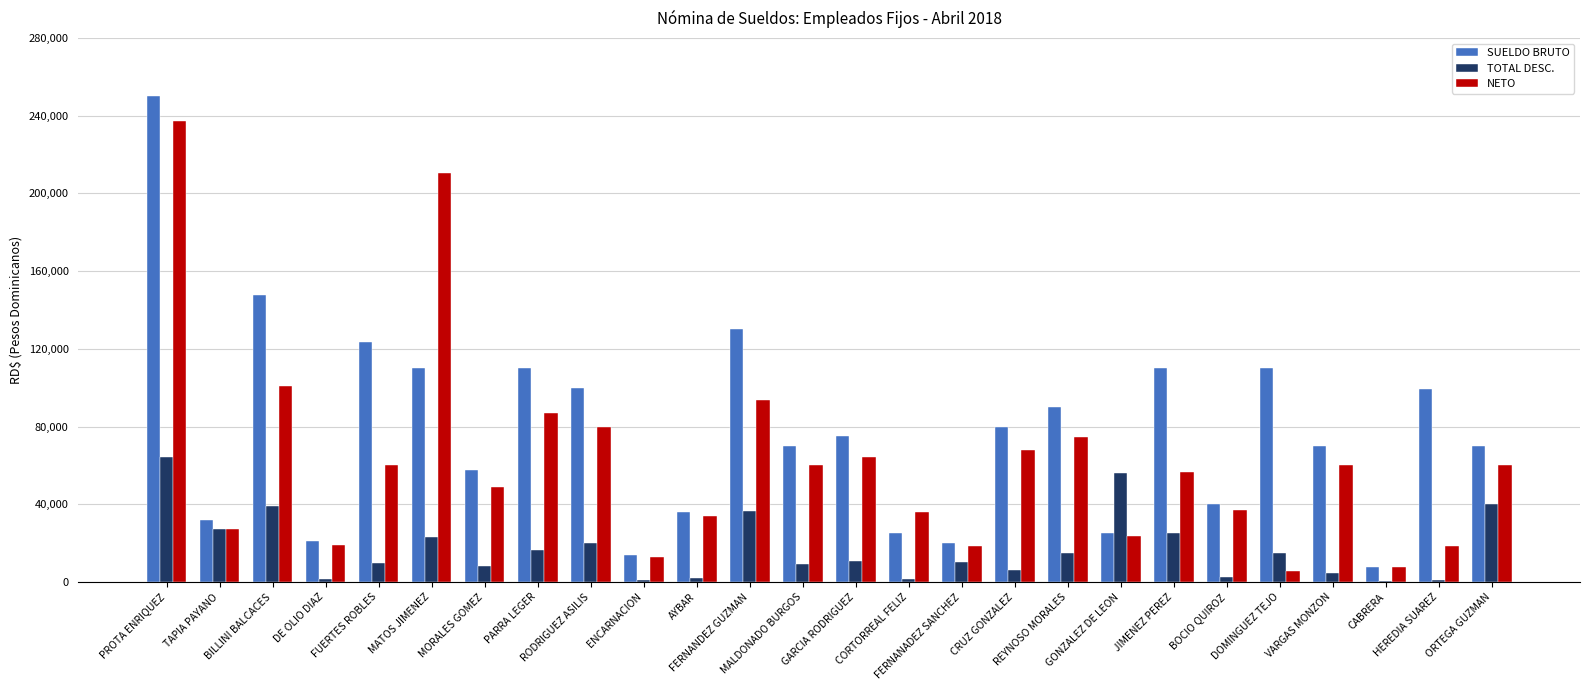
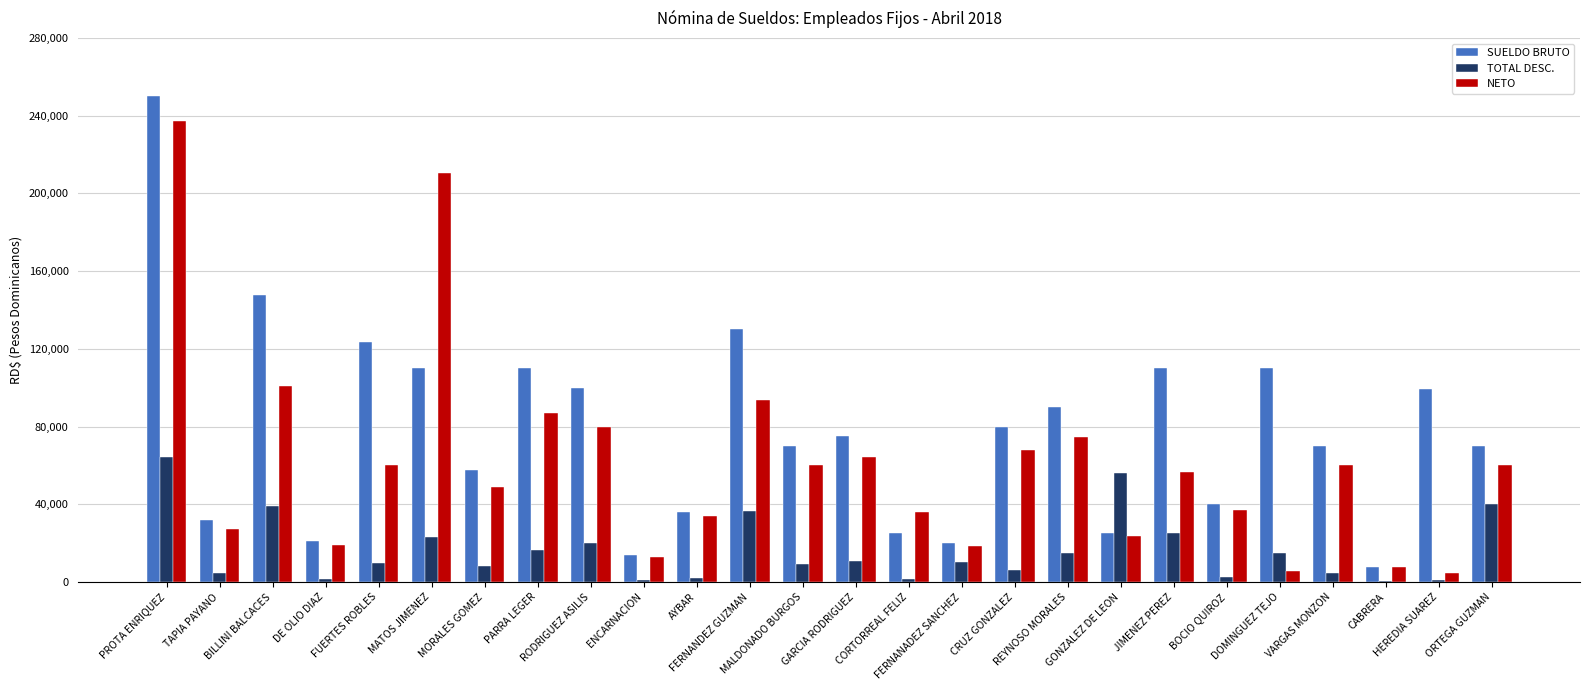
  {
    "SUELDO BRUTO": {
      "PROTA ENRIQUEZ": "250,000",
      "TAPIA PAYANO": "32,000",
      "BILLINI BALCACES": "148,000",
      "DE OLIO DIAZ": "21,000",
      "FUERTES ROBLES": "124,000",
      "MATOS JIMENEZ": "110,000",
      "MORALES GOMEZ": "58,000",
      "PARRA LEGER": "110,000",
      "RODRIGUEZ ASILIS": "100,000",
      "ENCARNACION": "14,000",
      "AYBAR": "36,000",
      "FERNANDEZ GUZMAN": "130,000",
      "MALDONADO BURGOS": "70,000",
      "GARCIA RODRIGUEZ": "75,000",
      "CORTORREAL FELIZ": "25,000",
      "FERNANADEZ SANCHEZ": "20,000",
      "CRUZ GONZALEZ": "80,000",
      "REYNOSO MORALES": "90,000",
      "GONZALEZ DE LEON": "25,000",
      "JIMENEZ PEREZ": "110,000",
      "BOCIO QUIROZ": "40,000",
      "DOMINGUEZ TEJO": "110,000",
      "VARGAS MONZON": "70,000",
      "CABRERA": "8,000",
      "HEREDIA SUAREZ": "99,000",
      "ORTEGA GUZMAN": "70,000"
    },
    "TOTAL DESC.": {
      "PROTA ENRIQUEZ": "64,000",
-     "TAPIA PAYANO": "27,000",
+     "TAPIA PAYANO": "5,000",
      "BILLINI BALCACES": "39,000",
      "DE OLIO DIAZ": "2,000",
      "FUERTES ROBLES": "10,000",
      "MATOS JIMENEZ": "23,000",
      "MORALES GOMEZ": "8,000",
      "PARRA LEGER": "17,000",
      "RODRIGUEZ ASILIS": "20,000",
      "AYBAR": "2,000",
      "FERNANDEZ GUZMAN": "36,000",
      "MALDONADO BURGOS": "10,000",
      "GARCIA RODRIGUEZ": "11,000",
      "CORTORREAL FELIZ": "2,000",
      "FERNANADEZ SANCHEZ": "10,000",
      "CRUZ GONZALEZ": "6,000",
      "REYNOSO MORALES": "15,000",
      "GONZALEZ DE LEON": "56,000",
      "JIMENEZ PEREZ": "25,000",
      "BOCIO QUIROZ": "3,000",
      "DOMINGUEZ TEJO": "15,000",
      "VARGAS MONZON": "5,000",
      "ORTEGA GUZMAN": "40,000"
    },
    "NETO": {
      "PROTA ENRIQUEZ": "237,000",
      "TAPIA PAYANO": "27,000",
      "BILLINI BALCACES": "101,000",
      "DE OLIO DIAZ": "19,000",
      "FUERTES ROBLES": "60,000",
      "MATOS JIMENEZ": "211,000",
      "MORALES GOMEZ": "49,000",
      "PARRA LEGER": "87,000",
      "RODRIGUEZ ASILIS": "80,000",
      "ENCARNACION": "13,000",
      "AYBAR": "34,000",
      "FERNANDEZ GUZMAN": "94,000",
      "MALDONADO BURGOS": "60,000",
      "GARCIA RODRIGUEZ": "64,000",
      "CORTORREAL FELIZ": "36,000",
      "FERNANADEZ SANCHEZ": "19,000",
      "CRUZ GONZALEZ": "68,000",
      "REYNOSO MORALES": "75,000",
      "GONZALEZ DE LEON": "23,000",
      "JIMENEZ PEREZ": "56,000",
      "BOCIO QUIROZ": "37,000",
      "DOMINGUEZ TEJO": "6,000",
      "VARGAS MONZON": "60,000",
      "CABRERA": "8,000",
-     "HEREDIA SUAREZ": "19,000",
+     "HEREDIA SUAREZ": "5,000",
      "ORTEGA GUZMAN": "60,000"
    }
  }
